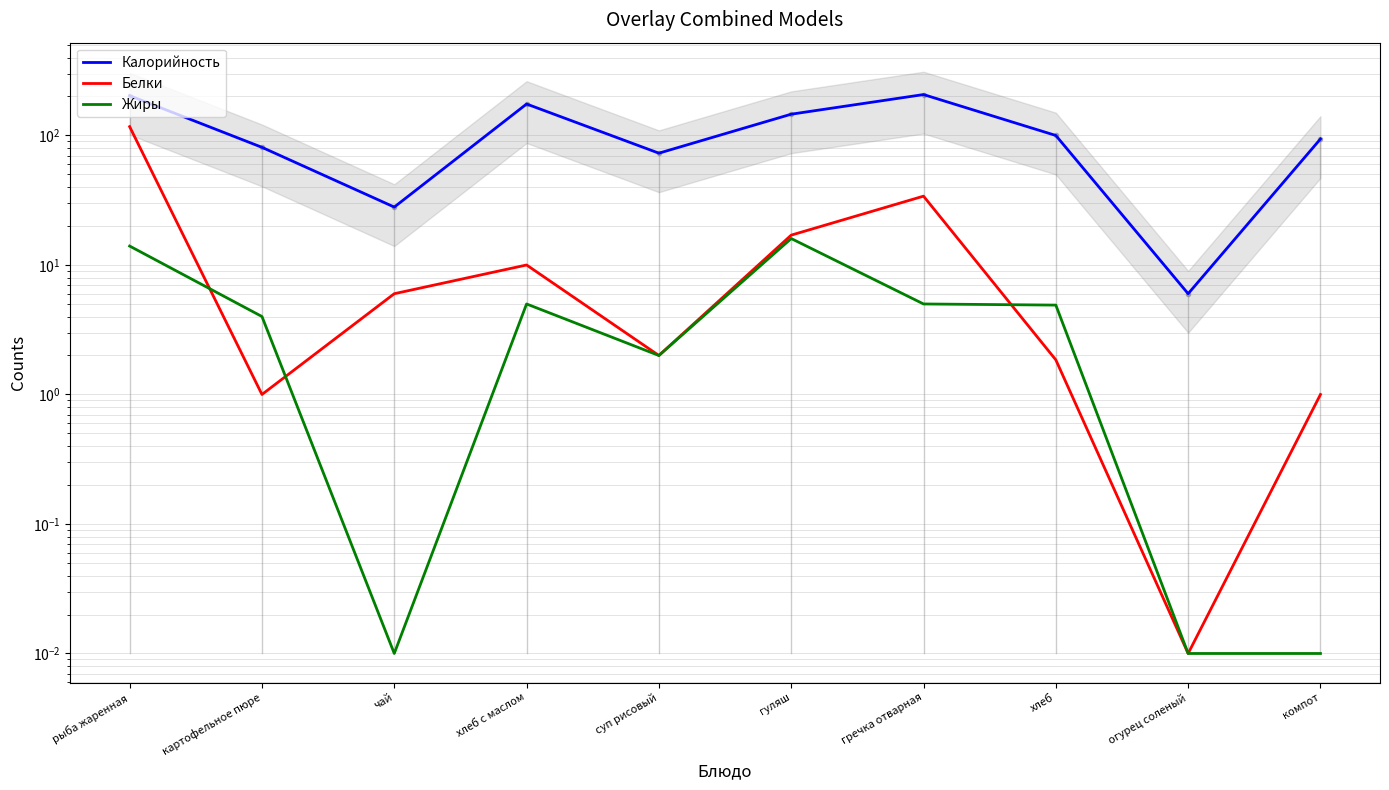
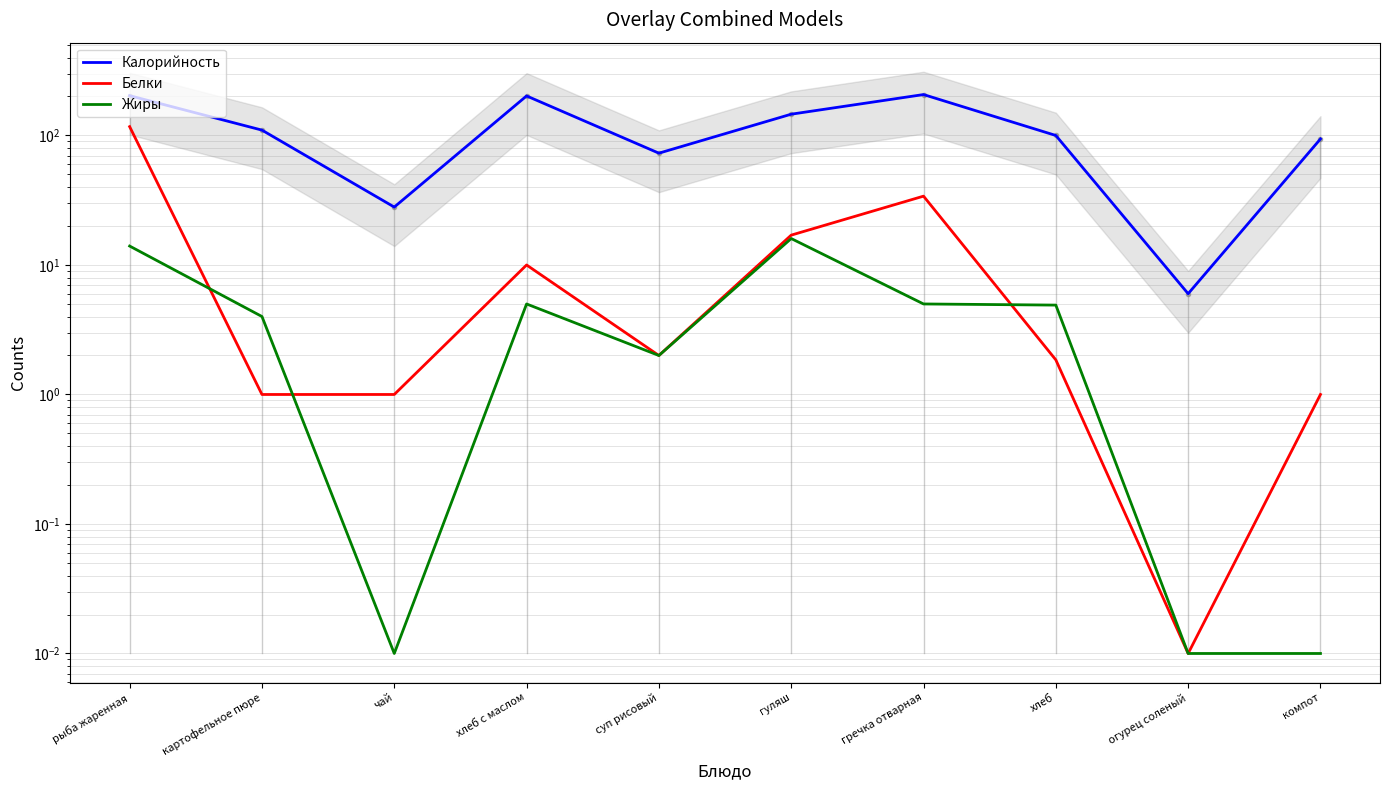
  {
    "Калорийность": {
-     "картофельное пюре": 80,
-     "хлеб с маслом": 180
+     "картофельное пюре": 110,
+     "хлеб с маслом": 200
    },
    "Белки": {
      "рыба жаренная": 120,
      "картофельное пюре": 1,
-     "чай": 6,
+     "чай": 1,
      "хлеб с маслом": 10,
      "гуляш": 17,
      "гречка отварная": 34,
      "хлеб": 1.9,
      "компот": 1
    },
    "Жиры": {
      "рыба жаренная": 14,
      "картофельное пюре": 4,
      "хлеб с маслом": 5,
      "гуляш": 16,
      "гречка отварная": 5,
      "хлеб": 5
    }
  }
